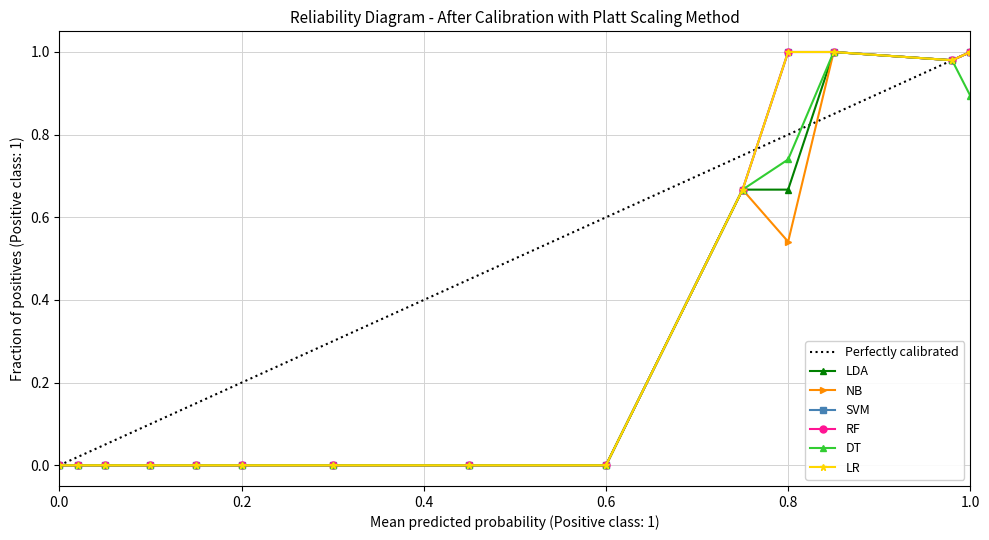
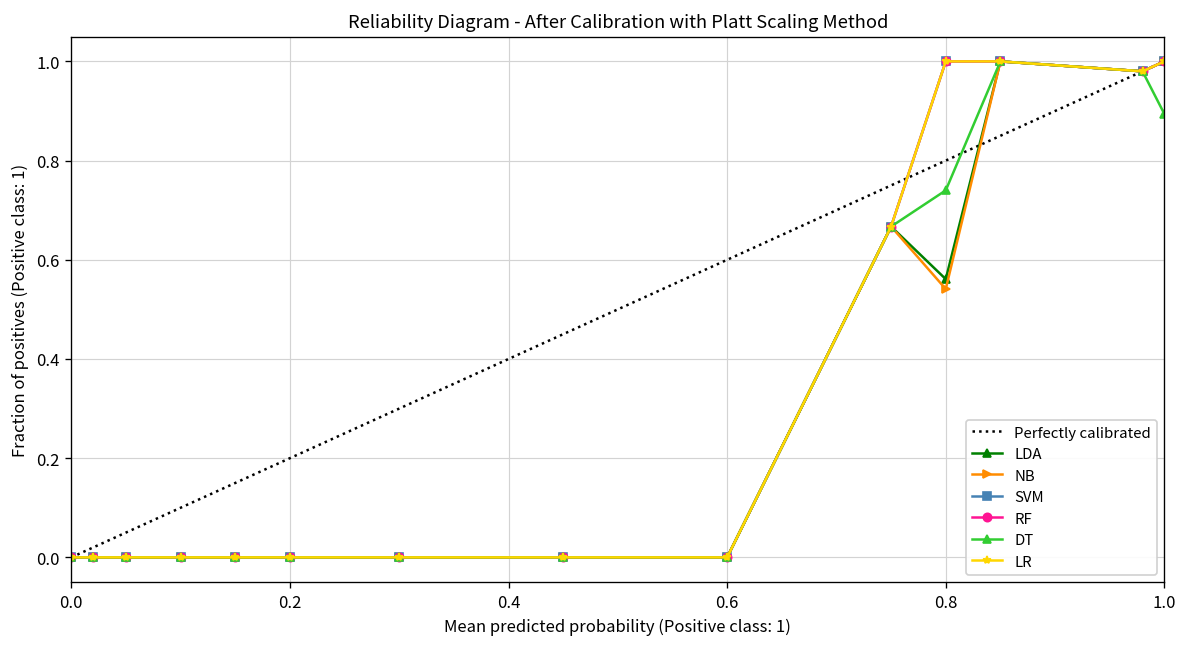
  {
    "LDA": {
-     "0.8": 0.67
+     "0.8": 0.56
    },
    "NB": {
      "0.8": 0.54
    },
    "LR": {
      "0.8": 1.00
    },
    "DT": {
      "0.8": 0.74,
      "1.0": 0.89
    }
  }
